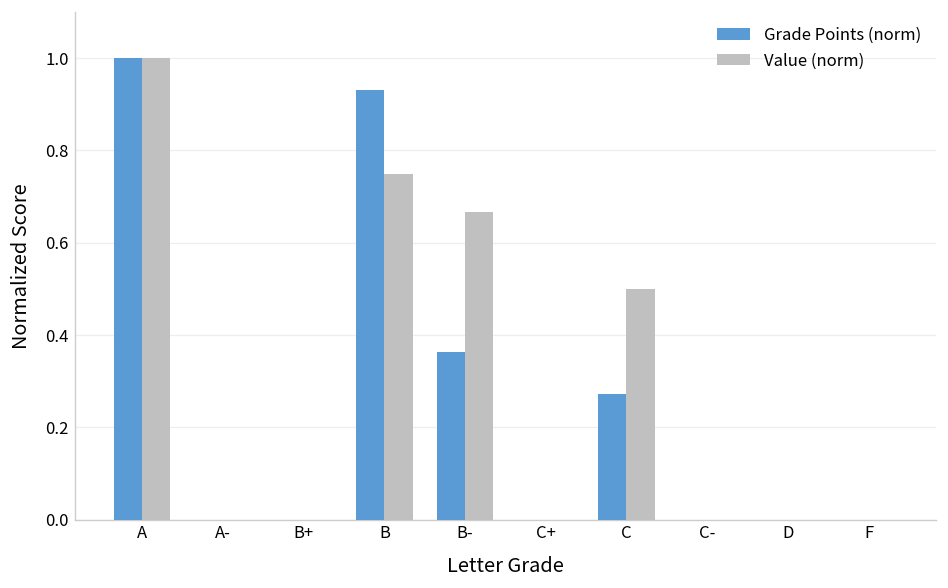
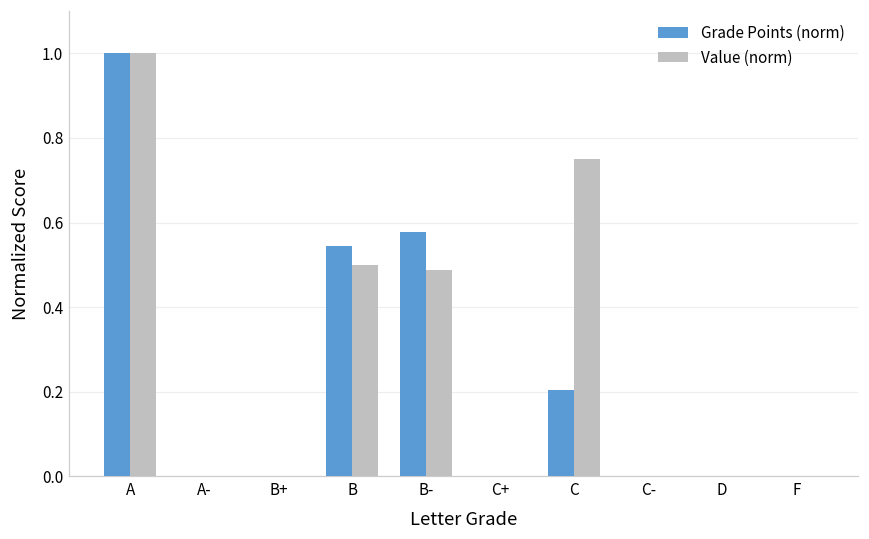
  {
    "Grade Points (norm)": {
      "A": 1.00,
      "A-": 0.00,
      "B+": 0.00,
-     "B": 0.93,
-     "B-": 0.36,
+     "B": 0.55,
+     "B-": 0.58,
      "C+": 0.00,
-     "C": 0.27,
+     "C": 0.20,
      "C-": 0.00,
      "D": 0.00,
      "F": 0.00
    },
    "Value (norm)": {
      "A": 1.00,
      "A-": 0.00,
      "B+": 0.00,
-     "B": 0.75,
-     "B-": 0.67,
+     "B": 0.50,
+     "B-": 0.49,
      "C+": 0.00,
-     "C": 0.50,
+     "C": 0.75,
      "C-": 0.00,
      "D": 0.00,
      "F": 0.00
    }
  }
